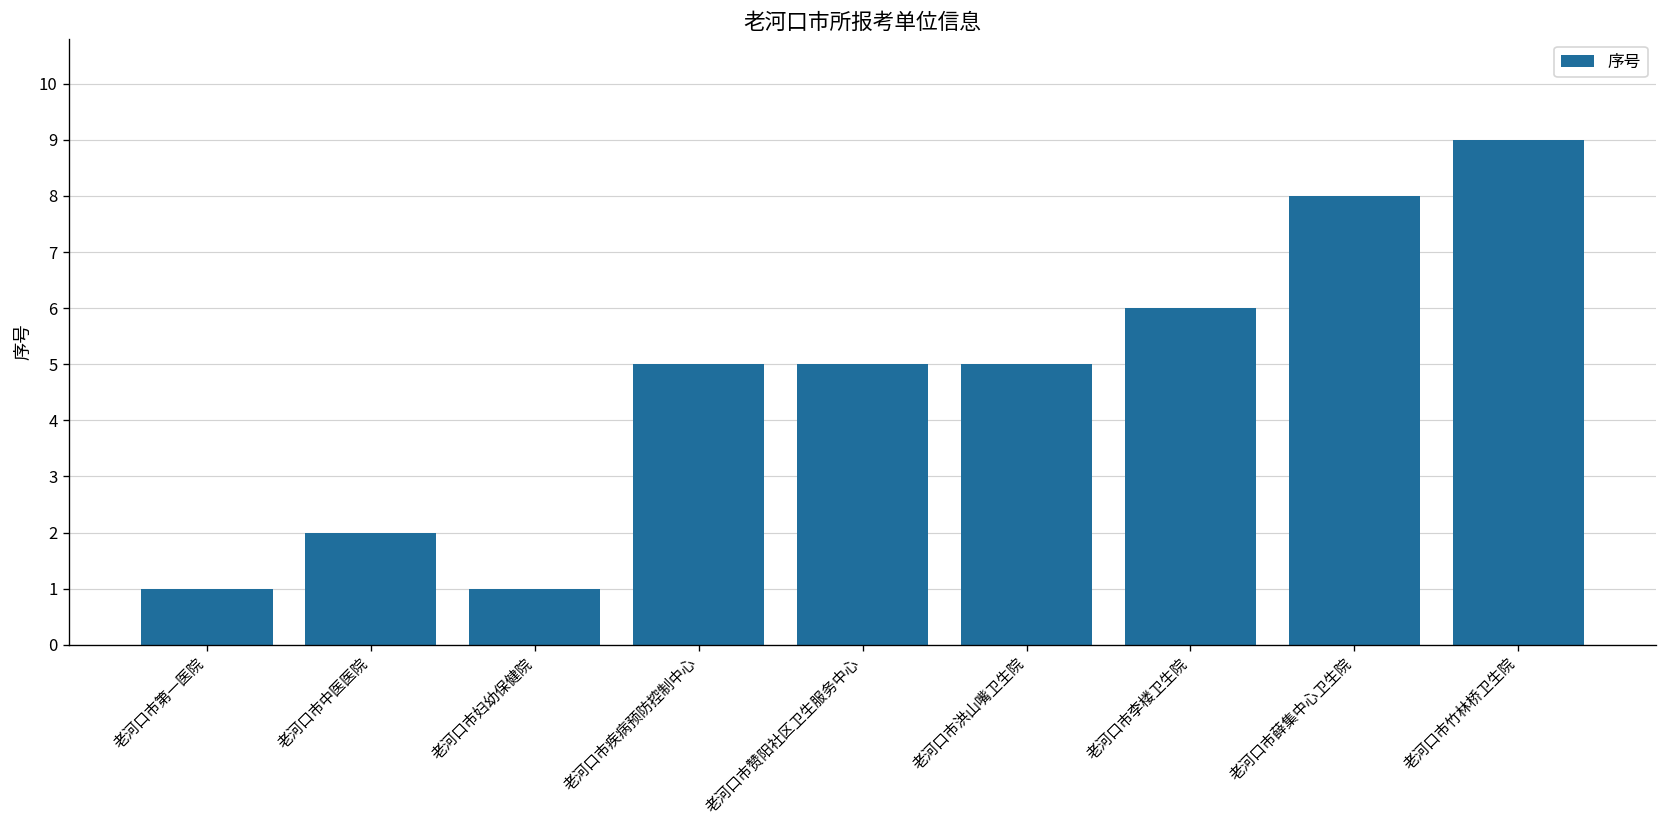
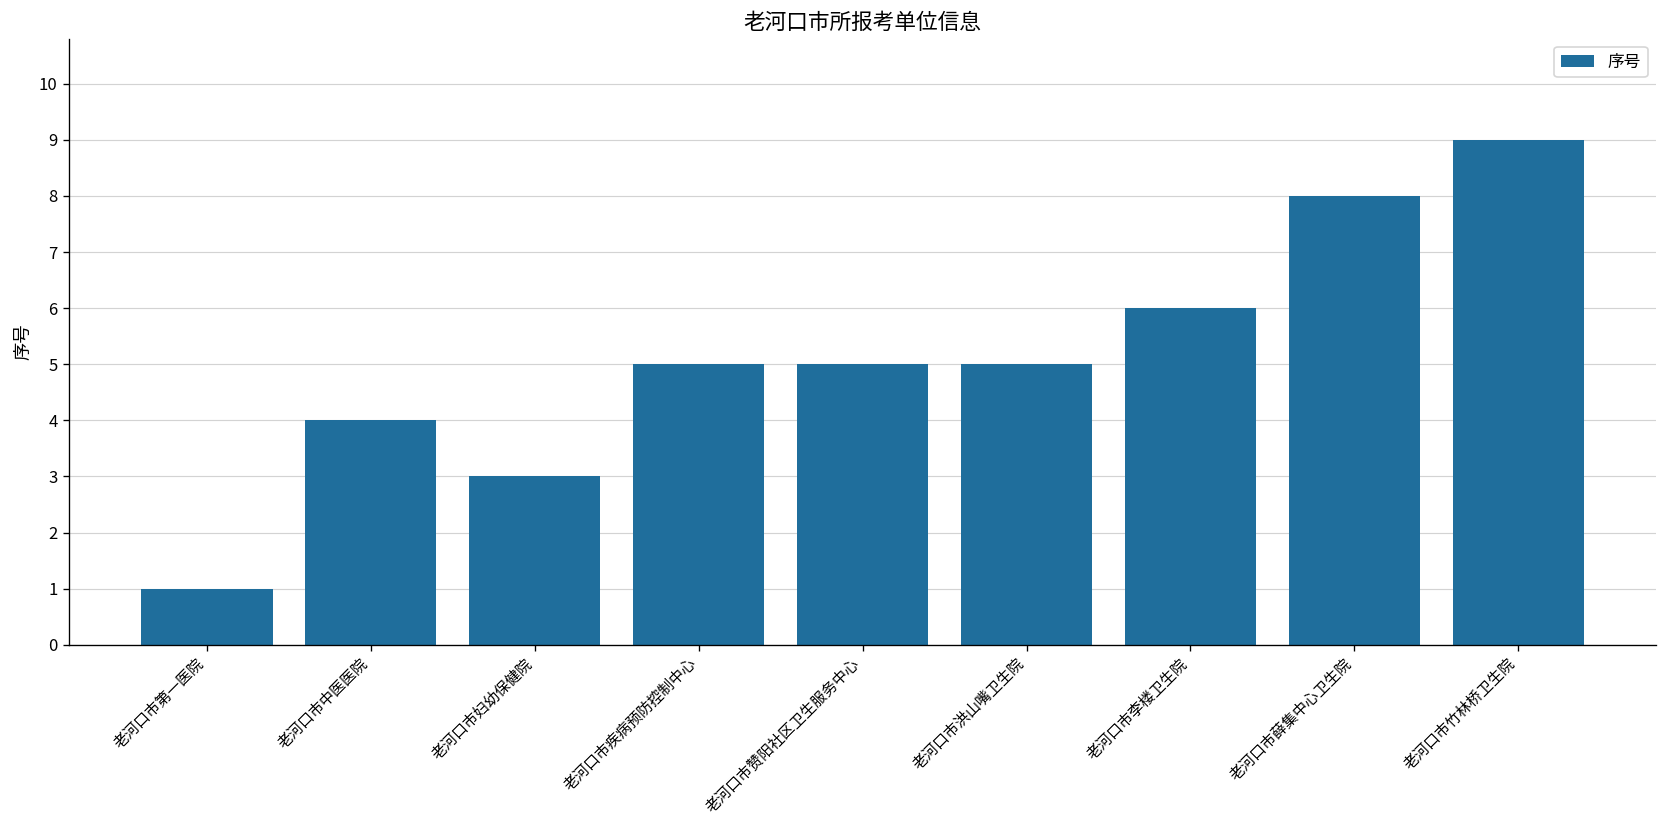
  {
    "老河口市第一医院": 1,
-   "老河口市中医医院": 2,
-   "老河口市妇幼保健院": 1,
+   "老河口市中医医院": 4,
+   "老河口市妇幼保健院": 3,
    "老河口市疾病预防控制中心": 5,
    "老河口市赞阳社区卫生服务中心": 5,
    "老河口市洪山嘴卫生院": 5,
    "老河口市李楼卫生院": 6,
    "老河口市薛集中心卫生院": 8,
    "老河口市竹林桥卫生院": 9
  }
